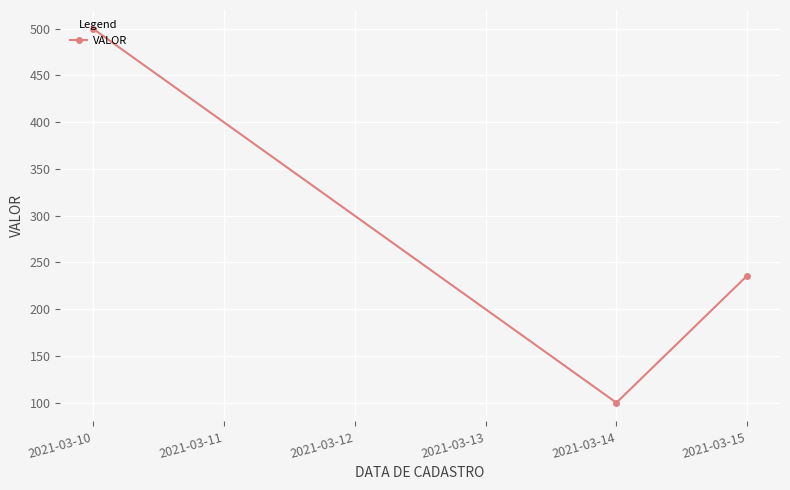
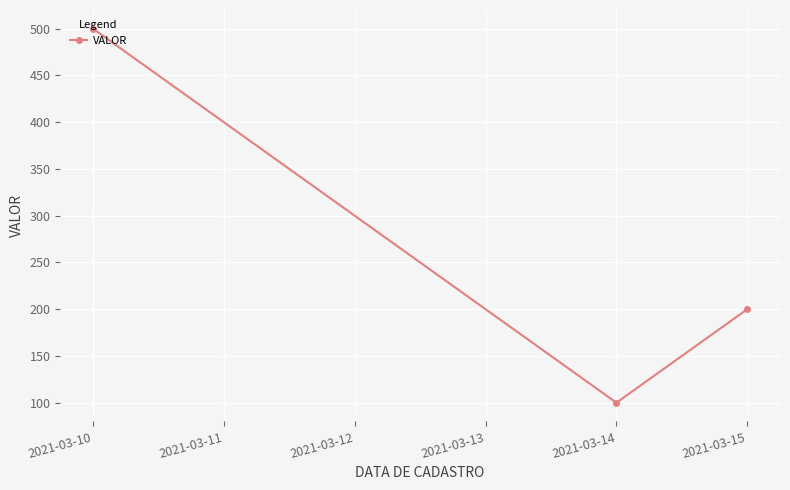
  {
    "2021-03-10": 500,
    "2021-03-14": 100,
-   "2021-03-15": 240
+   "2021-03-15": 200
  }
